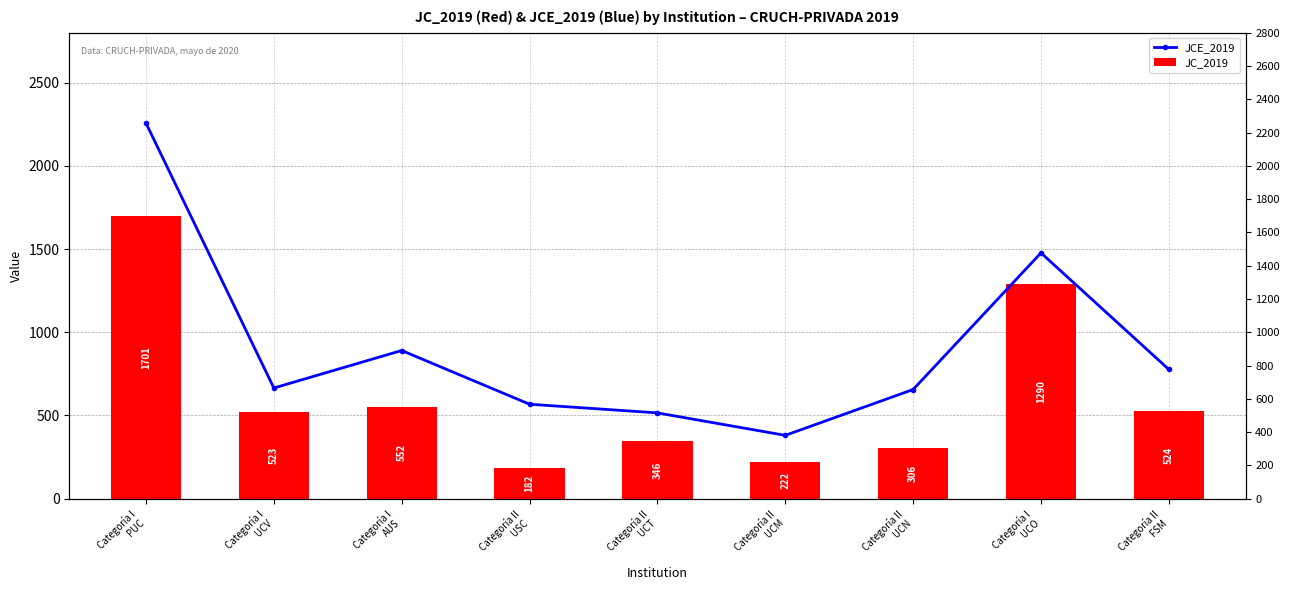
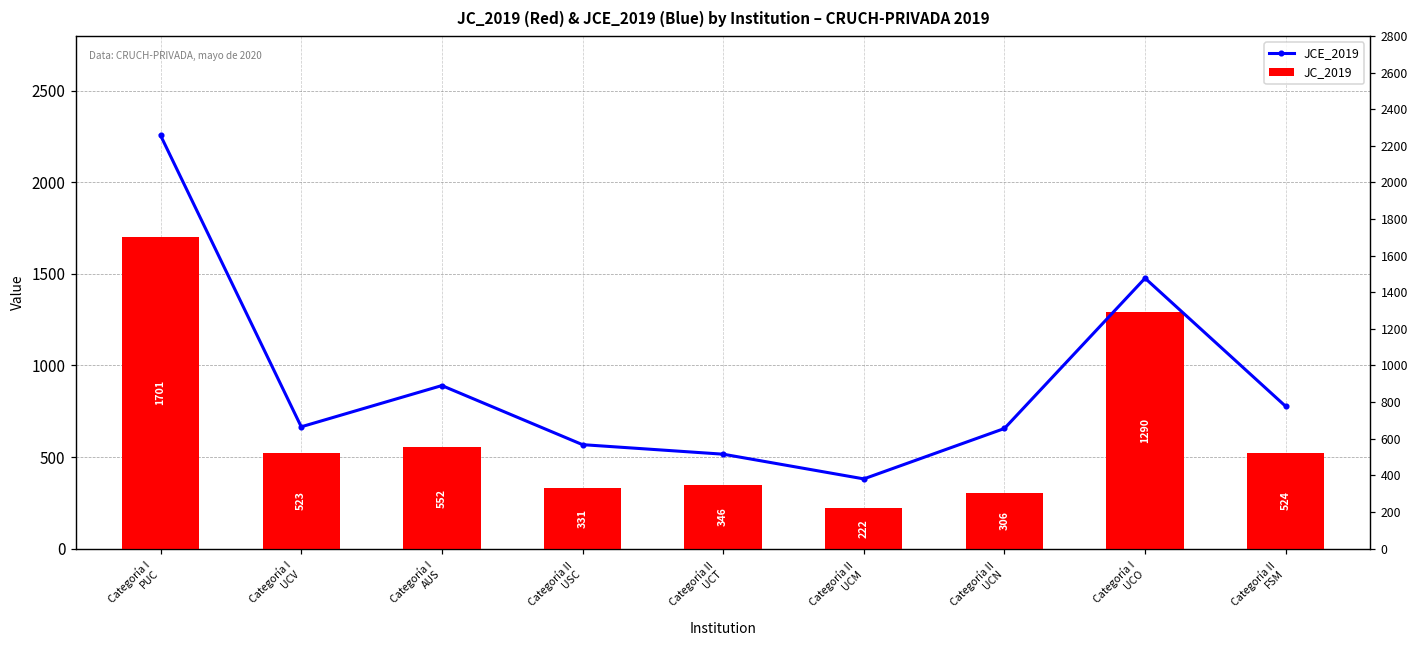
  {
    "JC_2019": {
      "Categoría I PUC": 1701,
      "Categoría I UCV": 523,
      "Categoría I AUS": 552,
-     "Categoría II USC": 182,
+     "Categoría II USC": 331,
      "Categoría II UCT": 346,
      "Categoría II UCM": 222,
      "Categoría II UCN": 306,
      "Categoría I UCO": 1290,
      "Categoría II FSM": 524
    },
    "JCE_2019": {
      "Categoría I PUC": 2260,
      "Categoría I UCV": 670,
      "Categoría I AUS": 890,
      "Categoría II USC": 570,
      "Categoría II UCT": 520,
      "Categoría II UCM": 380,
      "Categoría II UCN": 660,
      "Categoría I UCO": 1480,
      "Categoría II FSM": 780
    }
  }
